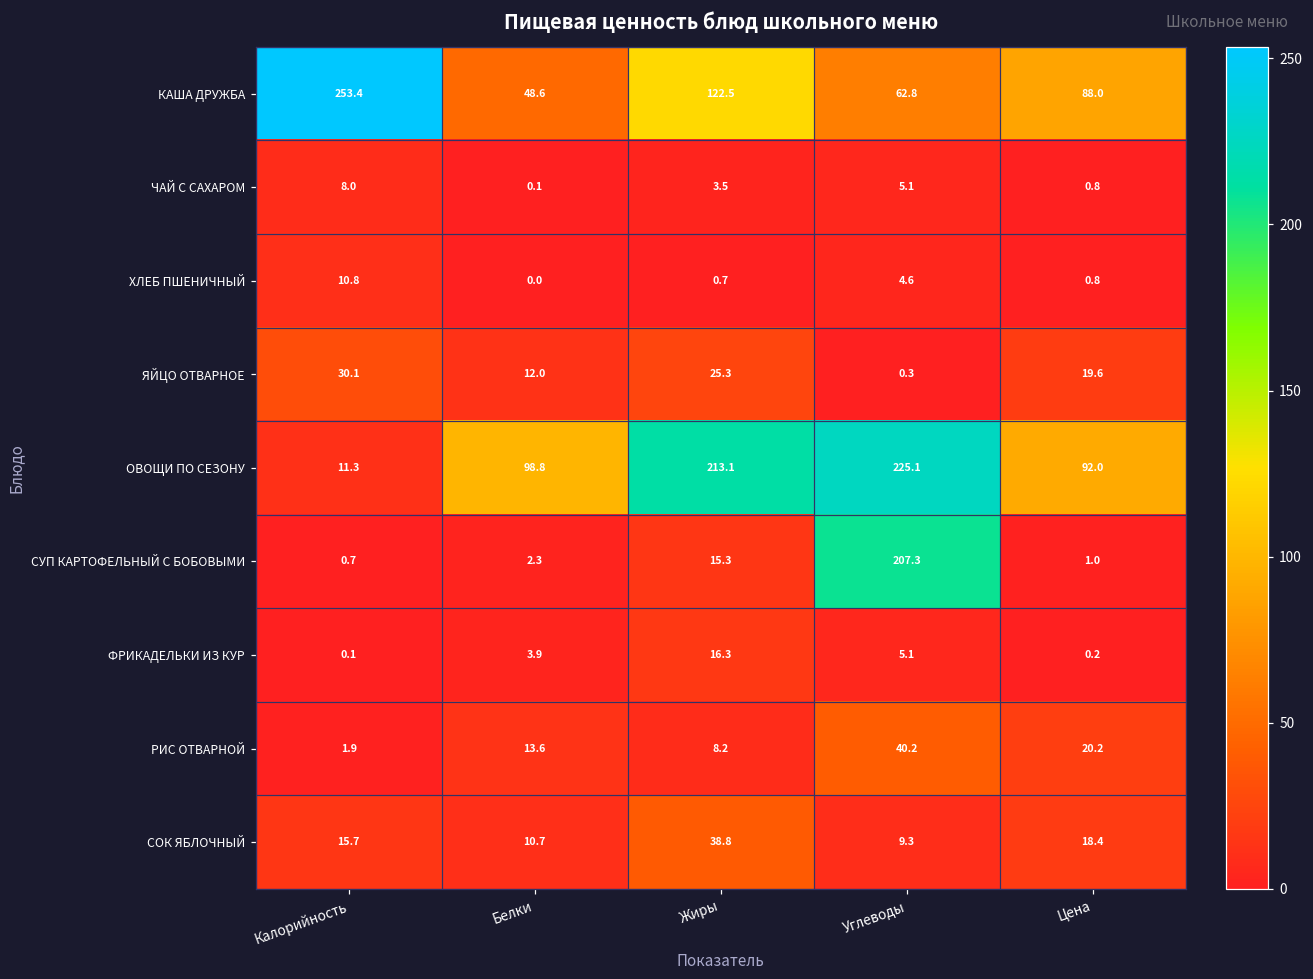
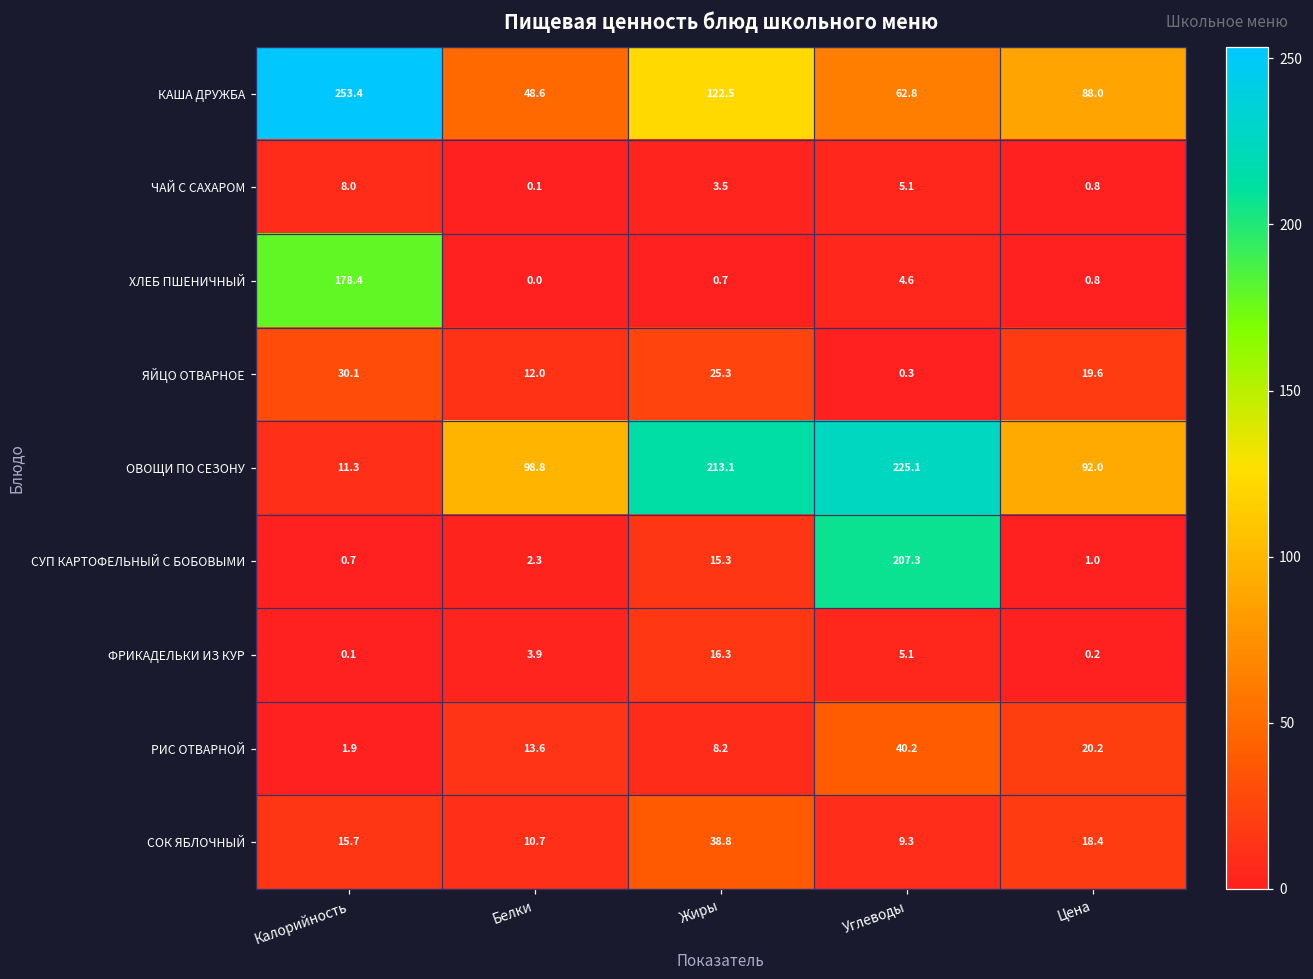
  {
    "КАША ДРУЖБА": {
      "Калорийность": 253.4,
      "Белки": 48.6,
      "Жиры": 122.5,
      "Углеводы": 62.8,
      "Цена": 88.0
    },
    "ЧАЙ С САХАРОМ": {
      "Калорийность": 8.0,
      "Белки": 0.1,
      "Жиры": 3.5,
      "Углеводы": 5.1,
      "Цена": 0.8
    },
    "ХЛЕБ ПШЕНИЧНЫЙ": {
-     "Калорийность": 10.8,
+     "Калорийность": 178.4,
      "Белки": 0.0,
      "Жиры": 0.7,
      "Углеводы": 4.6,
      "Цена": 0.8
    },
    "ЯЙЦО ОТВАРНОЕ": {
      "Калорийность": 30.1,
      "Белки": 12.0,
      "Жиры": 25.3,
      "Углеводы": 0.3,
      "Цена": 19.6
    },
    "ОВОЩИ ПО СЕЗОНУ": {
      "Калорийность": 11.3,
      "Белки": 98.8,
      "Жиры": 213.1,
      "Углеводы": 225.1,
      "Цена": 92.0
    },
    "СУП КАРТОФЕЛЬНЫЙ С БОБОВЫМИ": {
      "Калорийность": 0.7,
      "Белки": 2.3,
      "Жиры": 15.3,
      "Углеводы": 207.3,
      "Цена": 1.0
    },
    "ФРИКАДЕЛЬКИ ИЗ КУР": {
      "Калорийность": 0.1,
      "Белки": 3.9,
      "Жиры": 16.3,
      "Углеводы": 5.1,
      "Цена": 0.2
    },
    "РИС ОТВАРНОЙ": {
      "Калорийность": 1.9,
      "Белки": 13.6,
      "Жиры": 8.2,
      "Углеводы": 40.2,
      "Цена": 20.2
    },
    "СОК ЯБЛОЧНЫЙ": {
      "Калорийность": 15.7,
      "Белки": 10.7,
      "Жиры": 38.8,
      "Углеводы": 9.3,
      "Цена": 18.4
    }
  }
